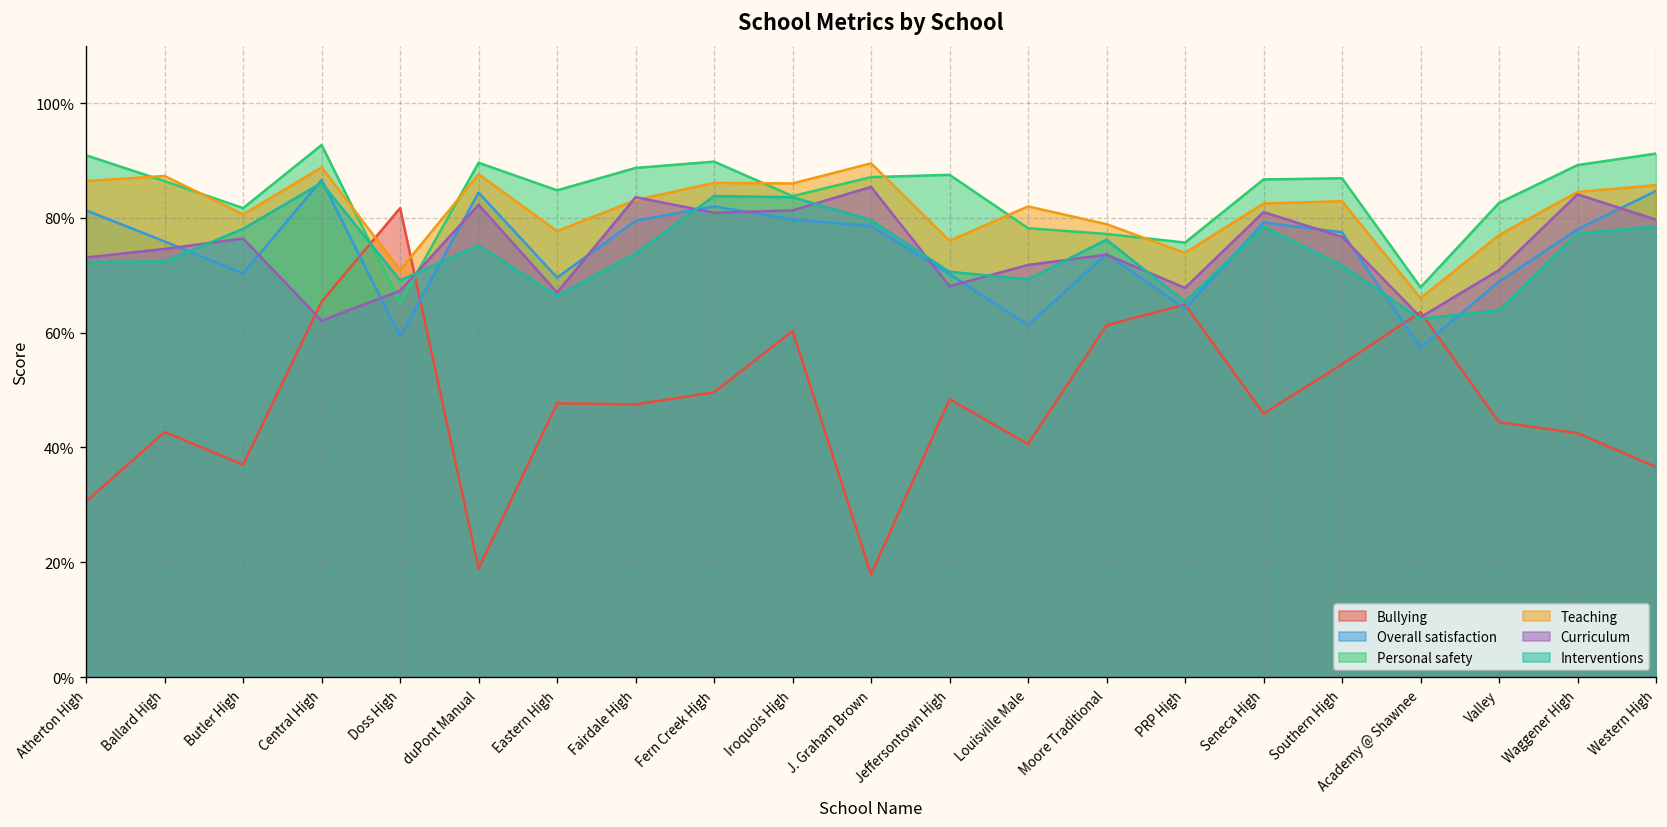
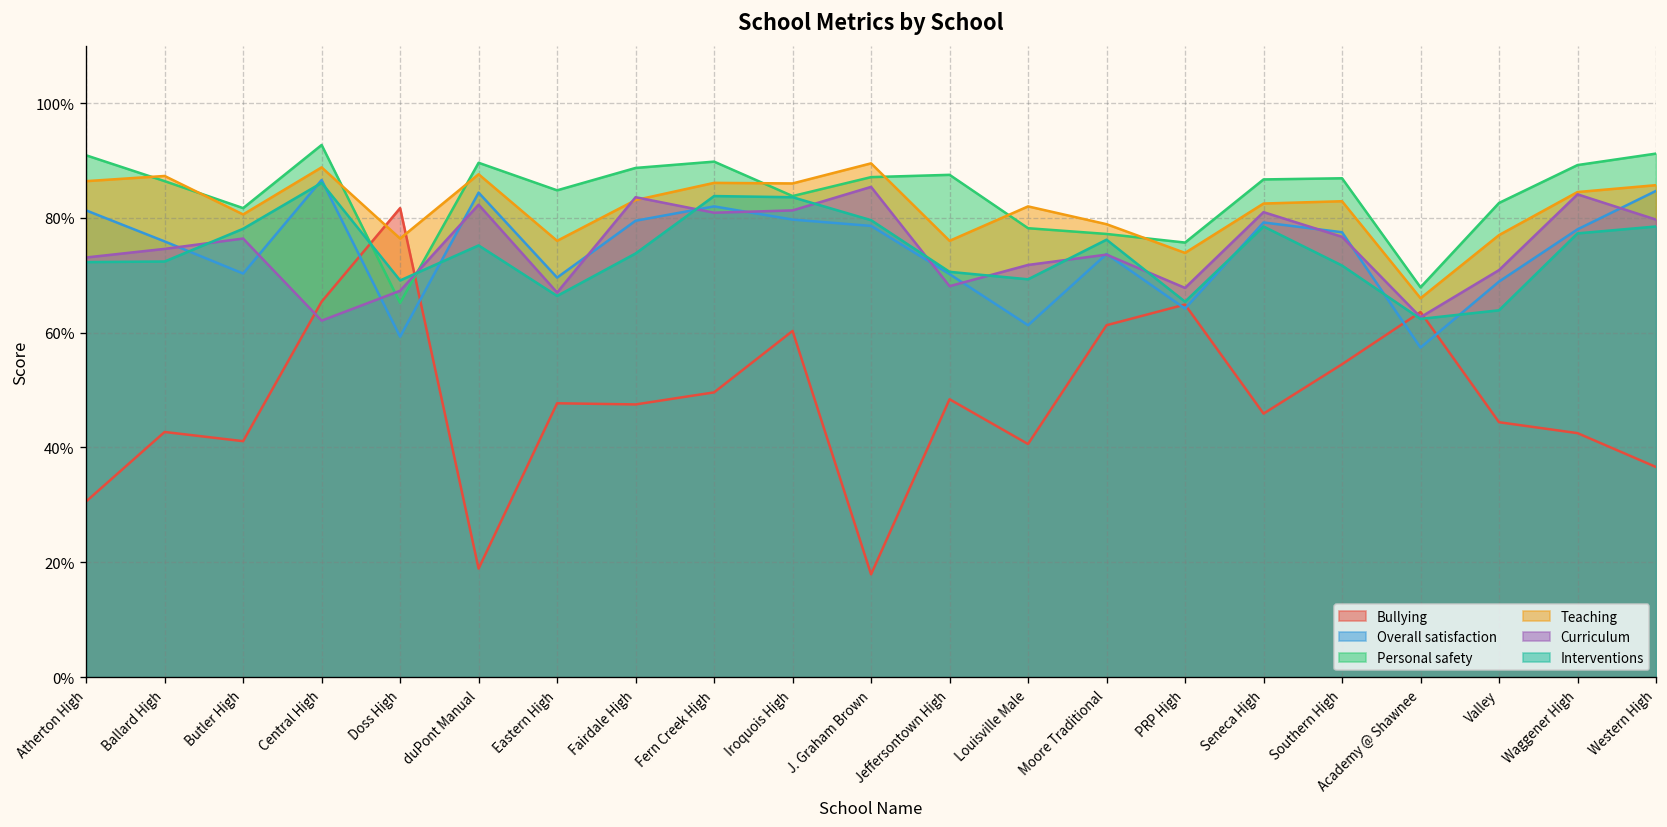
  {
    "Bullying": {
      "Atherton High": "31%",
      "Ballard High": "43%",
-     "Butler High": "37%",
+     "Butler High": "41%",
      "Central High": "65%",
      "Doss High": "82%",
      "duPont Manual": "19%",
      "Eastern High": "48%",
      "Fairdale High": "48%",
      "Fern Creek High": "50%",
      "Iroquois High": "60%",
      "J. Graham Brown": "18%",
      "Jeffersontown High": "48%",
      "Louisville Male": "41%",
      "Moore Traditional": "61%",
      "Seneca High": "46%",
      "Southern High": "55%",
      "Academy @ Shawnee": "64%",
      "Valley": "44%",
      "Waggener High": "43%",
      "Western High": "37%"
    },
    "Teaching": {
      "Atherton High": "86%",
      "Ballard High": "87%",
      "Butler High": "81%",
      "Central High": "89%",
-     "Doss High": "71%",
+     "Doss High": "76%",
      "duPont Manual": "88%",
-     "Eastern High": "78%",
+     "Eastern High": "76%",
      "Fern Creek High": "86%",
      "Iroquois High": "86%",
      "J. Graham Brown": "90%",
      "Jeffersontown High": "76%",
      "Louisville Male": "82%",
      "Moore Traditional": "79%",
      "PRP High": "74%",
      "Seneca High": "83%",
      "Southern High": "83%",
      "Academy @ Shawnee": "66%",
      "Valley": "77%",
      "Western High": "86%"
    },
    "Curriculum": {
      "Atherton High": "73%",
      "Ballard High": "75%",
      "Butler High": "76%",
      "Central High": "62%",
      "Doss High": "67%",
      "duPont Manual": "82%",
      "Eastern High": "67%",
      "Fern Creek High": "81%",
      "Iroquois High": "81%",
      "J. Graham Brown": "85%",
      "Jeffersontown High": "68%",
      "Louisville Male": "72%",
      "PRP High": "68%",
      "Seneca High": "81%",
      "Southern High": "77%",
      "Valley": "71%",
      "Western High": "80%"
    }
  }
